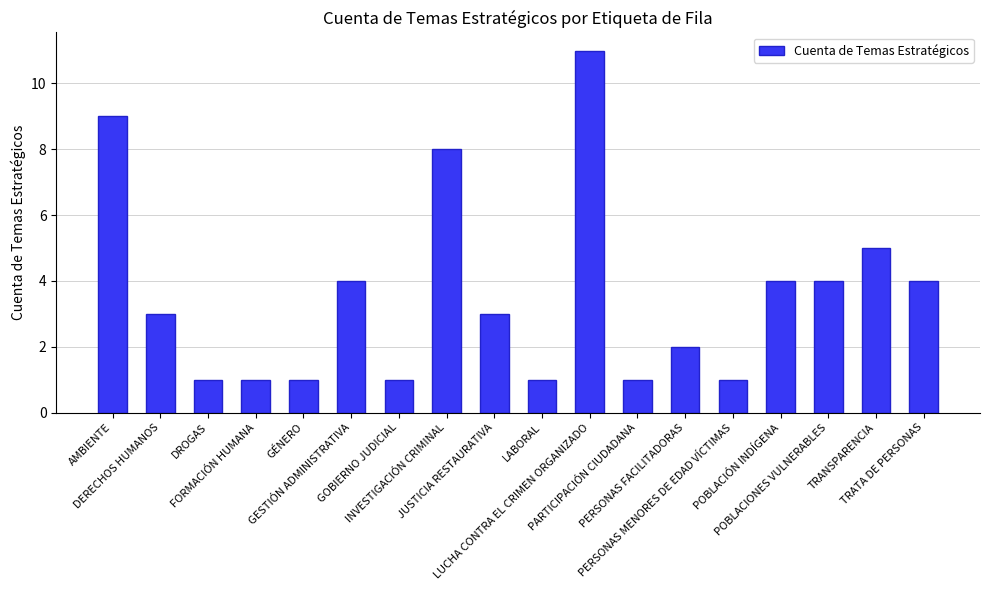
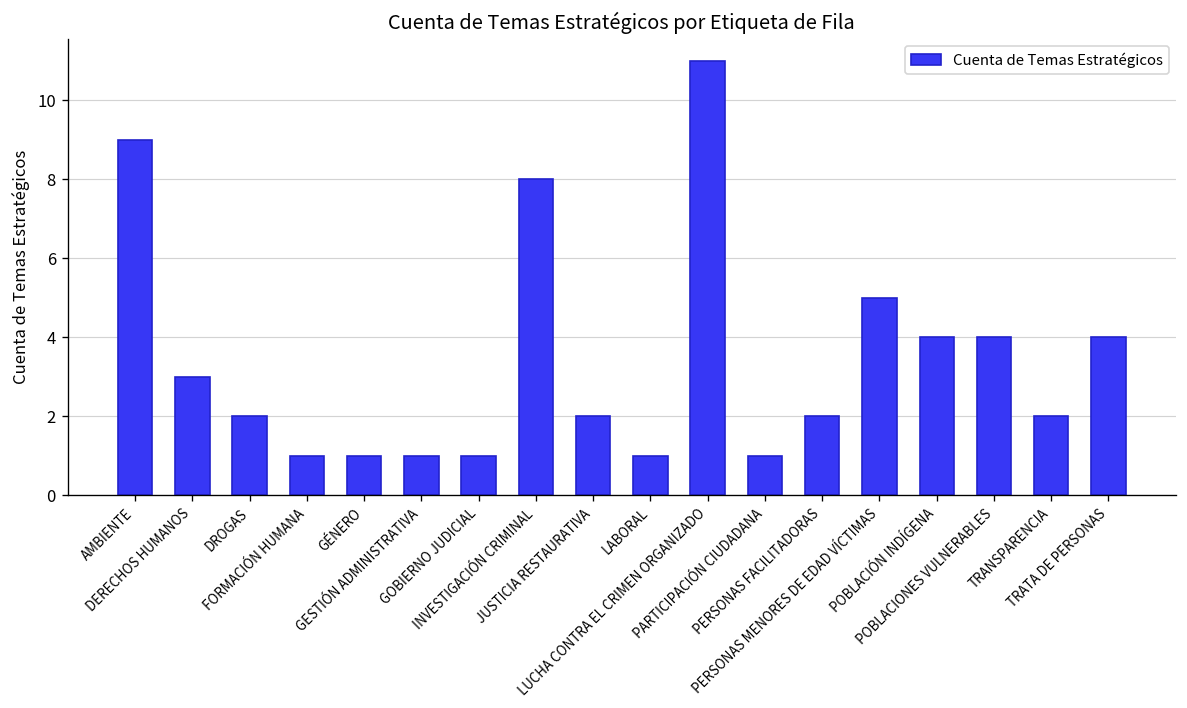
  {
    "AMBIENTE": 9,
    "DERECHOS HUMANOS": 3,
-   "DROGAS": 1,
+   "DROGAS": 2,
    "FORMACIÓN HUMANA": 1,
    "GÉNERO": 1,
-   "GESTIÓN ADMINISTRATIVA": 4,
+   "GESTIÓN ADMINISTRATIVA": 1,
    "GOBIERNO JUDICIAL": 1,
    "INVESTIGACIÓN CRIMINAL": 8,
-   "JUSTICIA RESTAURATIVA": 3,
+   "JUSTICIA RESTAURATIVA": 2,
    "LABORAL": 1,
    "LUCHA CONTRA EL CRIMEN ORGANIZADO": 11,
    "PARTICIPACIÓN CIUDADANA": 1,
    "PERSONAS FACILITADORAS": 2,
-   "PERSONAS MENORES DE EDAD VÍCTIMAS": 1,
+   "PERSONAS MENORES DE EDAD VÍCTIMAS": 5,
    "POBLACIÓN INDÍGENA": 4,
    "POBLACIONES VULNERABLES": 4,
-   "TRANSPARENCIA": 5,
+   "TRANSPARENCIA": 2,
    "TRATA DE PERSONAS": 4
  }
